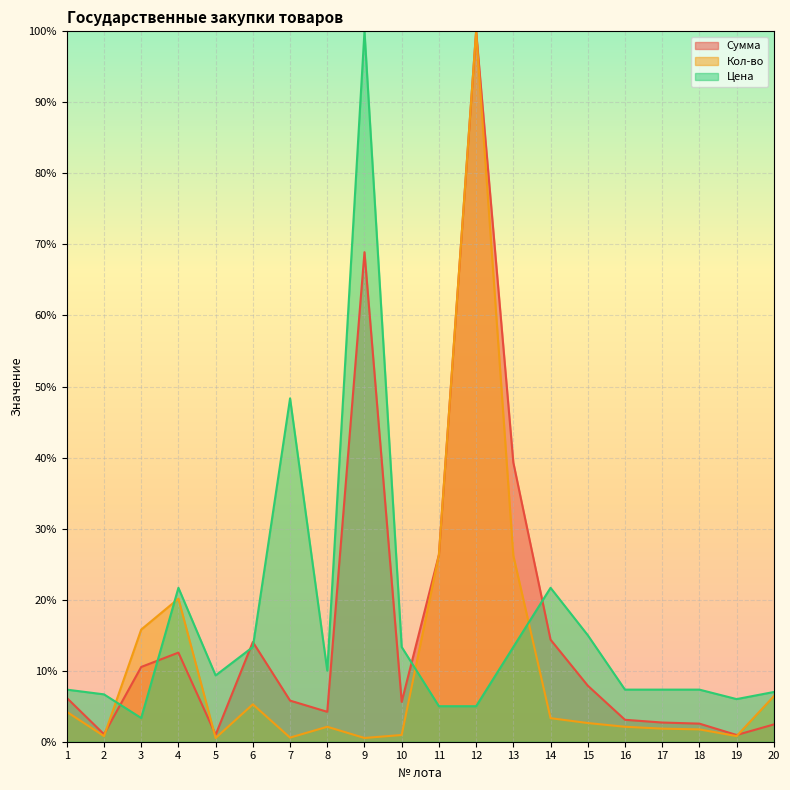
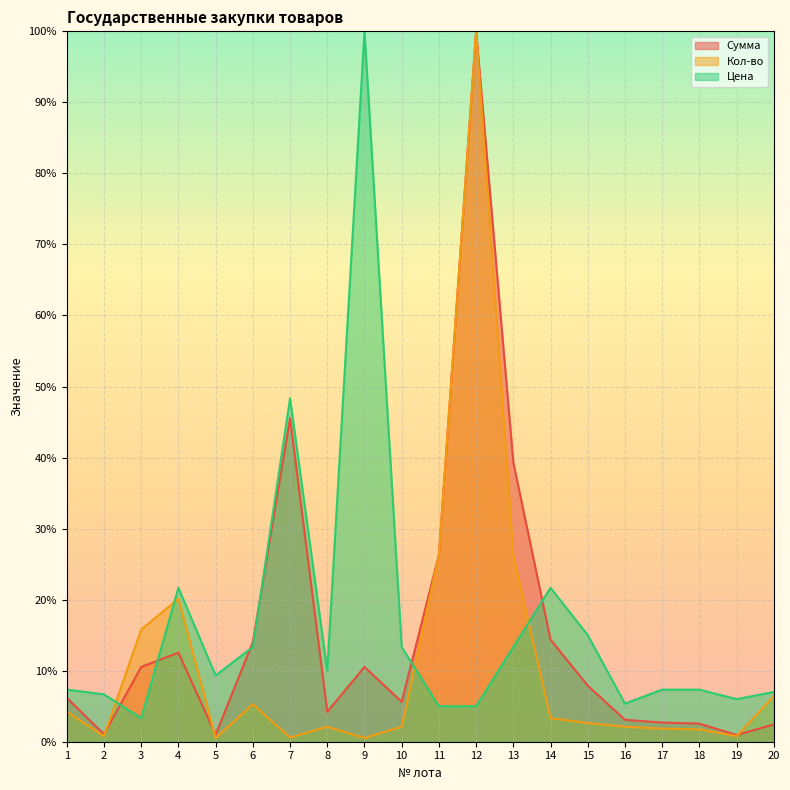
  {
    "Сумма": {
      "1": "6%",
      "3": "11%",
      "4": "13%",
      "5": "1%",
      "6": "14%",
-     "7": "6%",
+     "7": "46%",
      "8": "4%",
-     "9": "69%",
+     "9": "11%",
      "10": "6%",
      "13": "39%",
      "14": "14%",
      "15": "8%",
      "16": "3%",
      "17": "3%",
      "18": "3%",
      "20": "2%"
    },
    "Кол-во": {
      "1": "4%",
      "3": "16%",
      "4": "20%",
      "5": "1%",
      "6": "5%",
      "7": "1%",
      "8": "2%",
      "9": "1%",
-     "10": "1%",
+     "10": "2%",
      "13": "26%",
      "14": "3%",
      "15": "3%",
      "16": "2%",
      "17": "2%",
      "18": "2%",
      "20": "6%"
    },
    "Цена": {
      "1": "7%",
      "2": "7%",
      "3": "3%",
      "4": "22%",
      "5": "9%",
      "6": "13%",
      "7": "48%",
      "8": "10%",
      "9": "100%",
      "10": "13%",
      "11": "5%",
      "12": "5%",
      "13": "13%",
      "14": "22%",
      "15": "15%",
-     "16": "7%",
+     "16": "5%",
      "17": "7%",
      "18": "7%",
      "19": "6%",
      "20": "7%"
    }
  }
